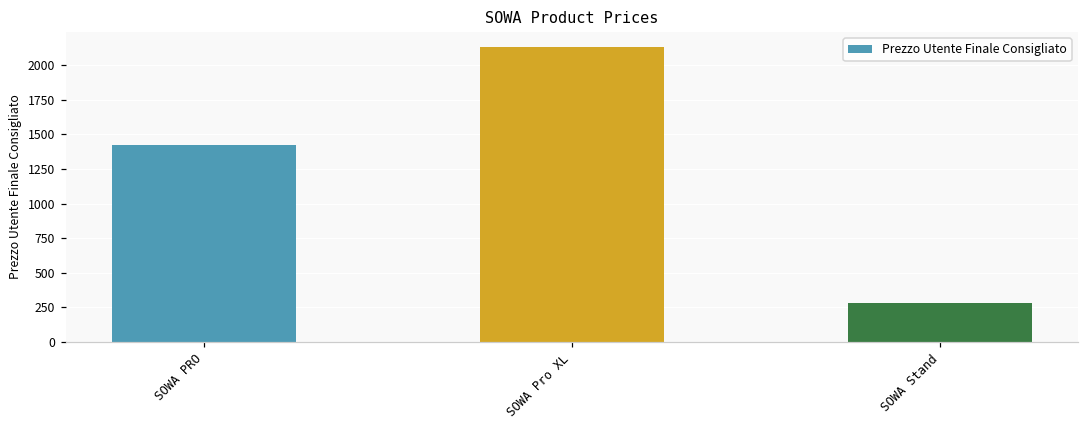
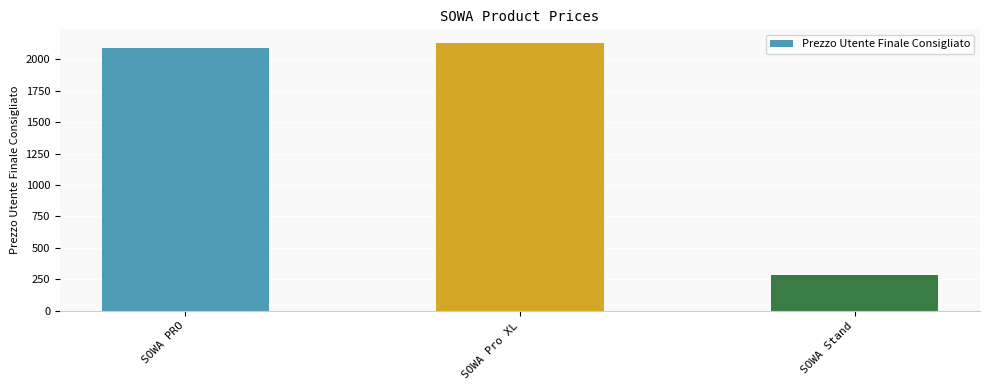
  {
-   "SOWA PRO": 1420,
+   "SOWA PRO": 2090,
    "SOWA Pro XL": 2130,
    "SOWA Stand": 280
  }
